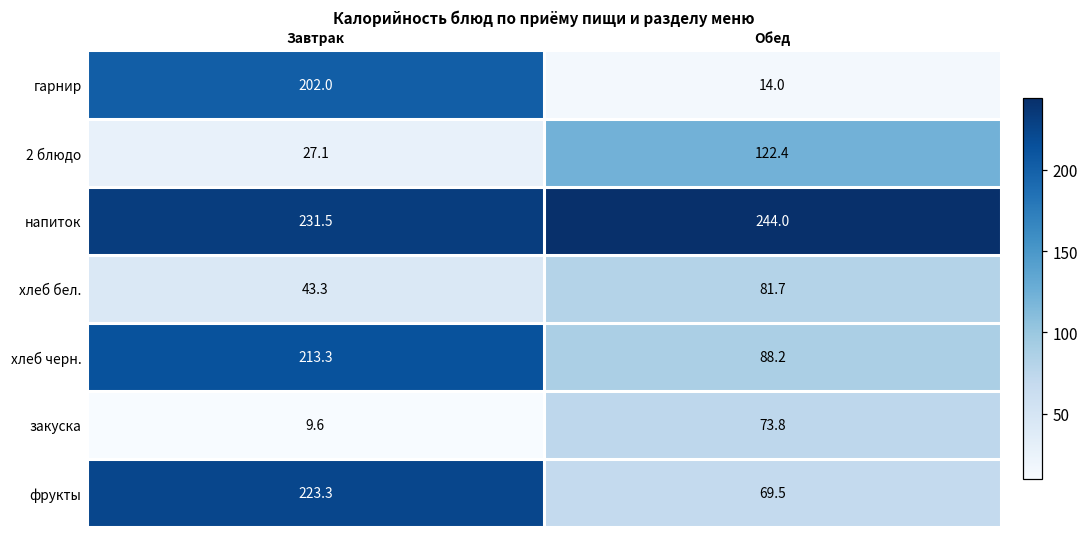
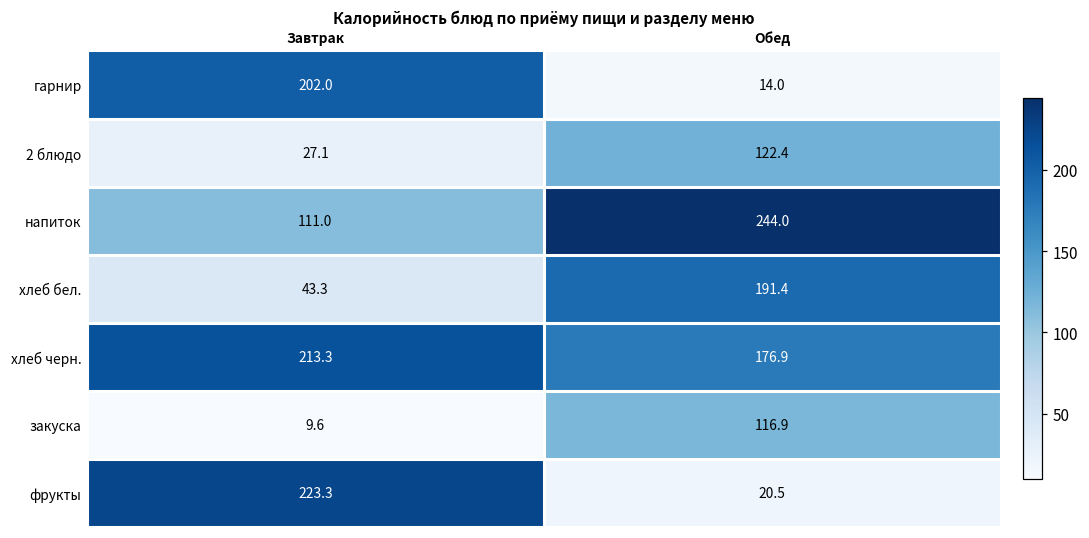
  {
    "гарнир": {
      "Завтрак": 202.0,
      "Обед": 14.0
    },
    "2 блюдо": {
      "Завтрак": 27.1,
      "Обед": 122.4
    },
    "напиток": {
-     "Завтрак": 231.5,
+     "Завтрак": 111.0,
      "Обед": 244.0
    },
    "хлеб бел.": {
      "Завтрак": 43.3,
-     "Обед": 81.7
+     "Обед": 191.4
    },
    "хлеб черн.": {
      "Завтрак": 213.3,
-     "Обед": 88.2
+     "Обед": 176.9
    },
    "закуска": {
      "Завтрак": 9.6,
-     "Обед": 73.8
+     "Обед": 116.9
    },
    "фрукты": {
      "Завтрак": 223.3,
-     "Обед": 69.5
+     "Обед": 20.5
    }
  }
